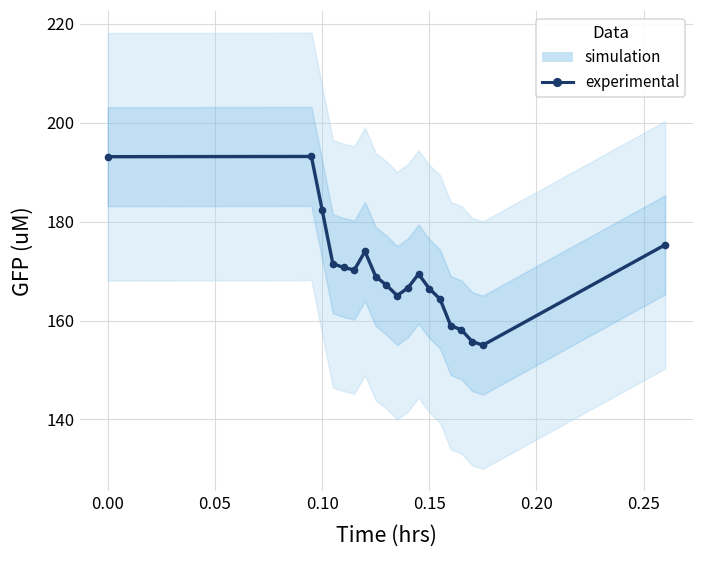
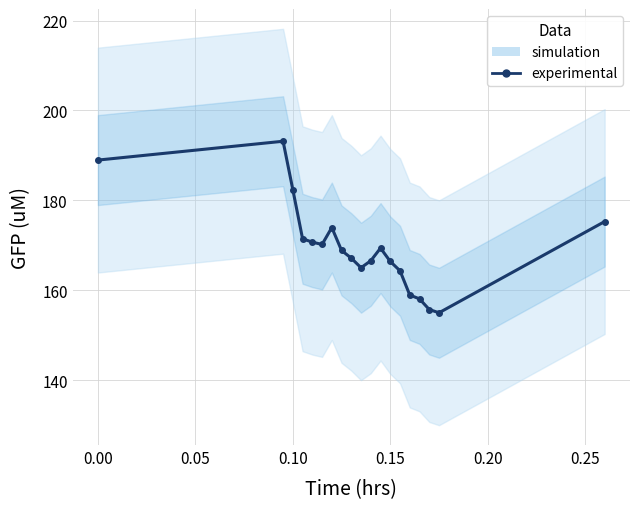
  {
    "experimental": {
-     "0.00": 193,
+     "0.00": 189,
      "0.10": 182,
      "0.15": 166
    }
  }
